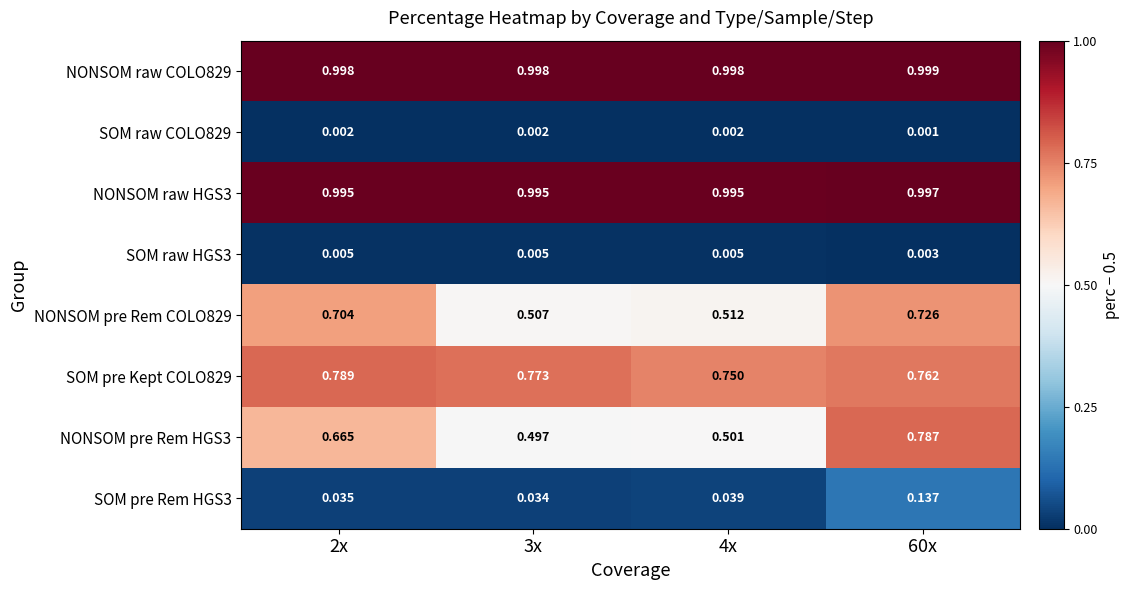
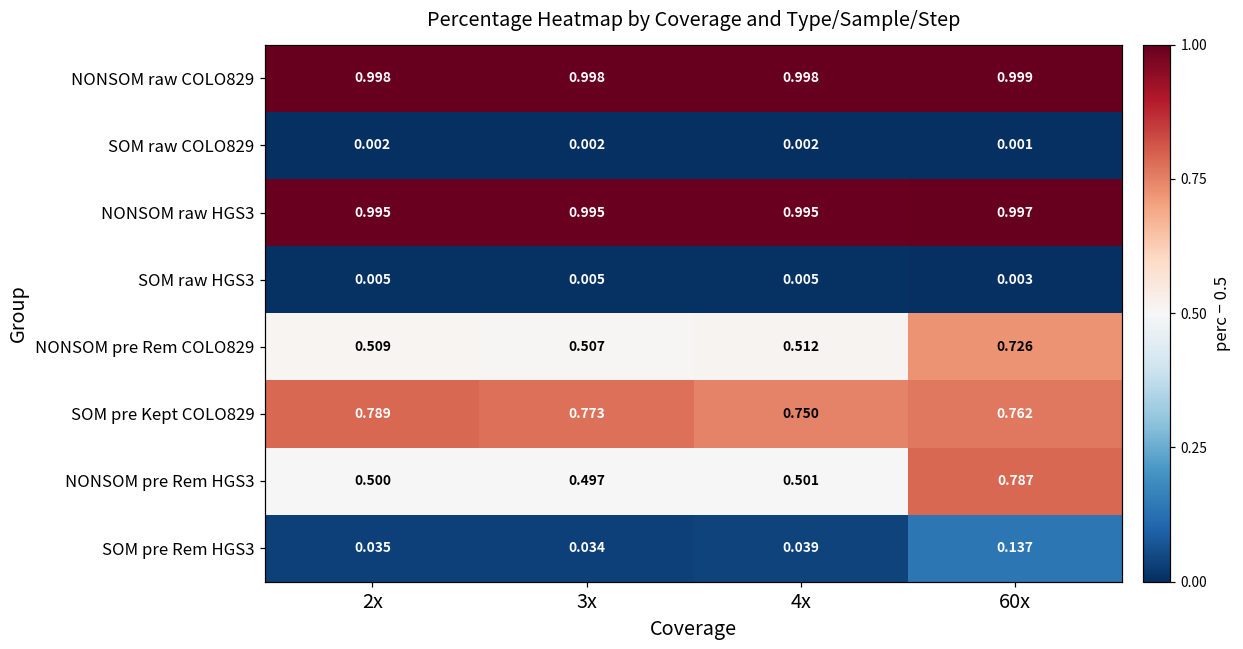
  {
    "NONSOM raw COLO829": {
      "2x": 0.998,
      "3x": 0.998,
      "4x": 0.998,
      "60x": 0.999
    },
    "SOM raw COLO829": {
      "2x": 0.002,
      "3x": 0.002,
      "4x": 0.002,
      "60x": 0.001
    },
    "NONSOM raw HGS3": {
      "2x": 0.995,
      "3x": 0.995,
      "4x": 0.995,
      "60x": 0.997
    },
    "SOM raw HGS3": {
      "2x": 0.005,
      "3x": 0.005,
      "4x": 0.005,
      "60x": 0.003
    },
    "NONSOM pre Rem COLO829": {
-     "2x": 0.704,
+     "2x": 0.509,
      "3x": 0.507,
      "4x": 0.512,
      "60x": 0.726
    },
    "SOM pre Kept COLO829": {
      "2x": 0.789,
      "3x": 0.773,
      "4x": 0.750,
      "60x": 0.762
    },
    "NONSOM pre Rem HGS3": {
-     "2x": 0.665,
+     "2x": 0.500,
      "3x": 0.497,
      "4x": 0.501,
      "60x": 0.787
    },
    "SOM pre Rem HGS3": {
      "2x": 0.035,
      "3x": 0.034,
      "4x": 0.039,
      "60x": 0.137
    }
  }
